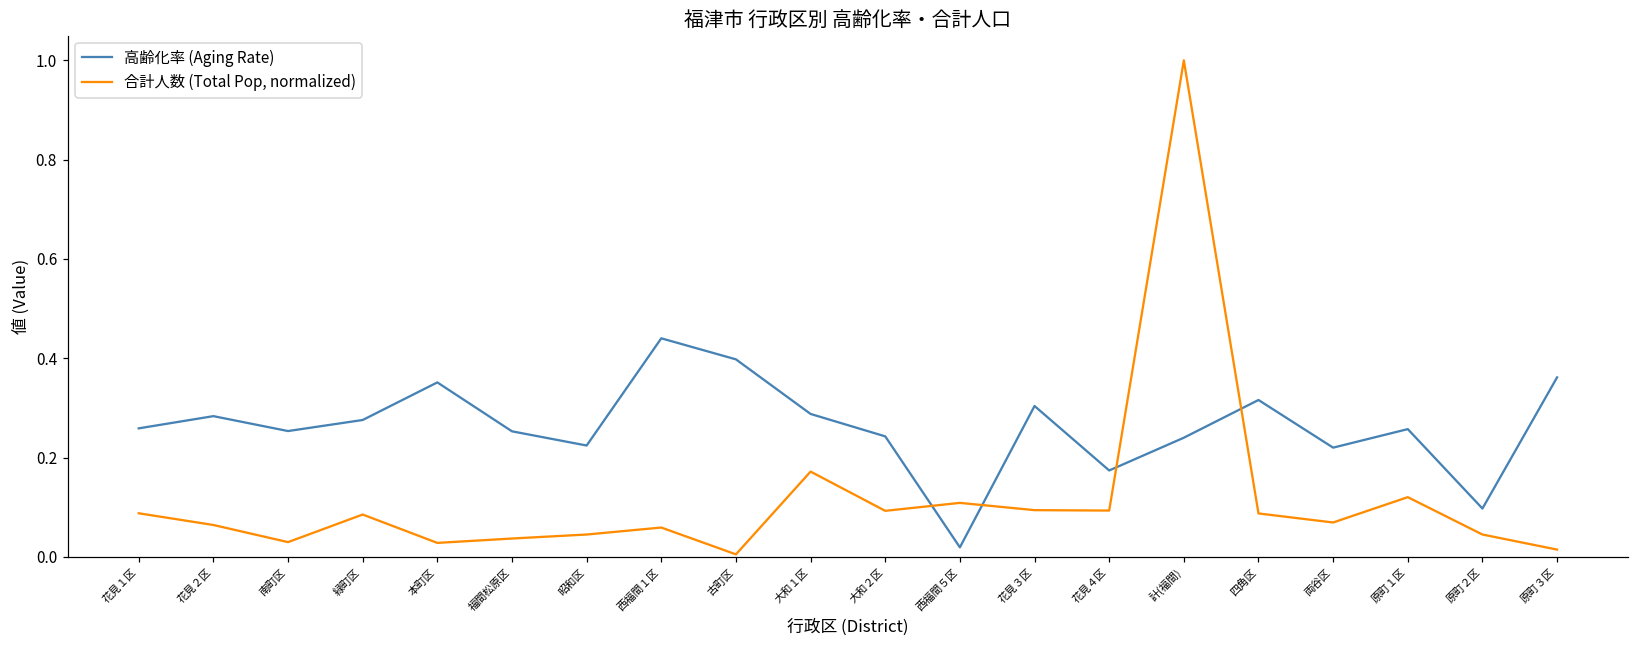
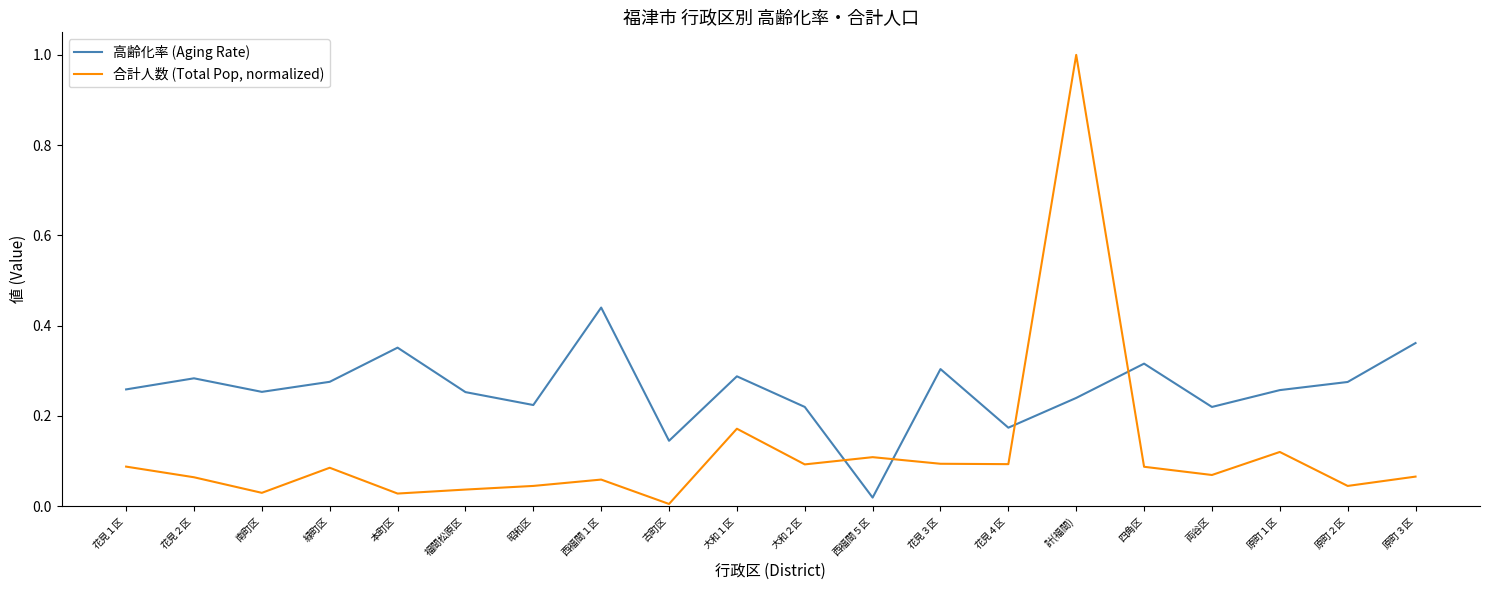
  {
    "高齢化率 (Aging Rate)": {
      "花見１区": 0.26,
      "花見２区": 0.28,
      "南町区": 0.25,
      "緑町区": 0.28,
      "本町区": 0.35,
      "福間松原区": 0.25,
      "昭和区": 0.22,
      "西福間１区": 0.44,
-     "古町区": 0.40,
+     "古町区": 0.14,
      "大和１区": 0.29,
-     "大和２区": 0.24,
+     "大和２区": 0.22,
      "西福間５区": 0.02,
      "花見３区": 0.30,
      "花見４区": 0.17,
      "計(福間)": 0.24,
      "四角区": 0.32,
      "両谷区": 0.22,
      "原町１区": 0.26,
-     "原町２区": 0.10,
+     "原町２区": 0.28,
      "原町３区": 0.36
    },
    "合計人数 (Total Pop, normalized)": {
      "花見１区": 0.09,
      "花見２区": 0.06,
      "南町区": 0.03,
      "緑町区": 0.09,
      "本町区": 0.03,
      "福間松原区": 0.04,
      "昭和区": 0.04,
      "西福間１区": 0.06,
      "古町区": 0.00,
      "大和１区": 0.17,
      "大和２区": 0.09,
      "西福間５区": 0.11,
      "花見３区": 0.09,
      "花見４区": 0.09,
      "計(福間)": 1.00,
      "四角区": 0.09,
      "両谷区": 0.07,
      "原町１区": 0.12,
      "原町２区": 0.04,
-     "原町３区": 0.01
+     "原町３区": 0.07
    }
  }
